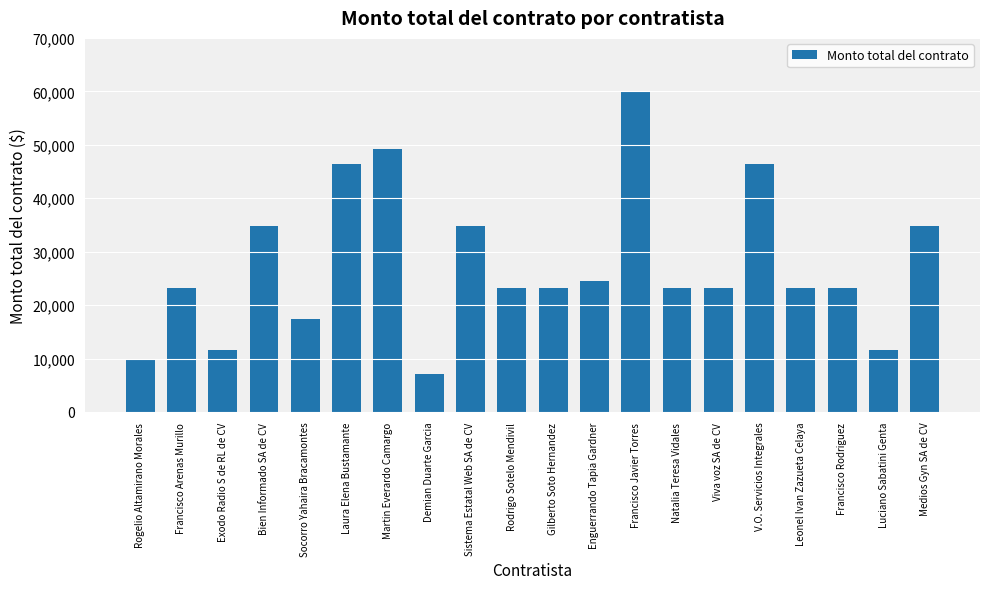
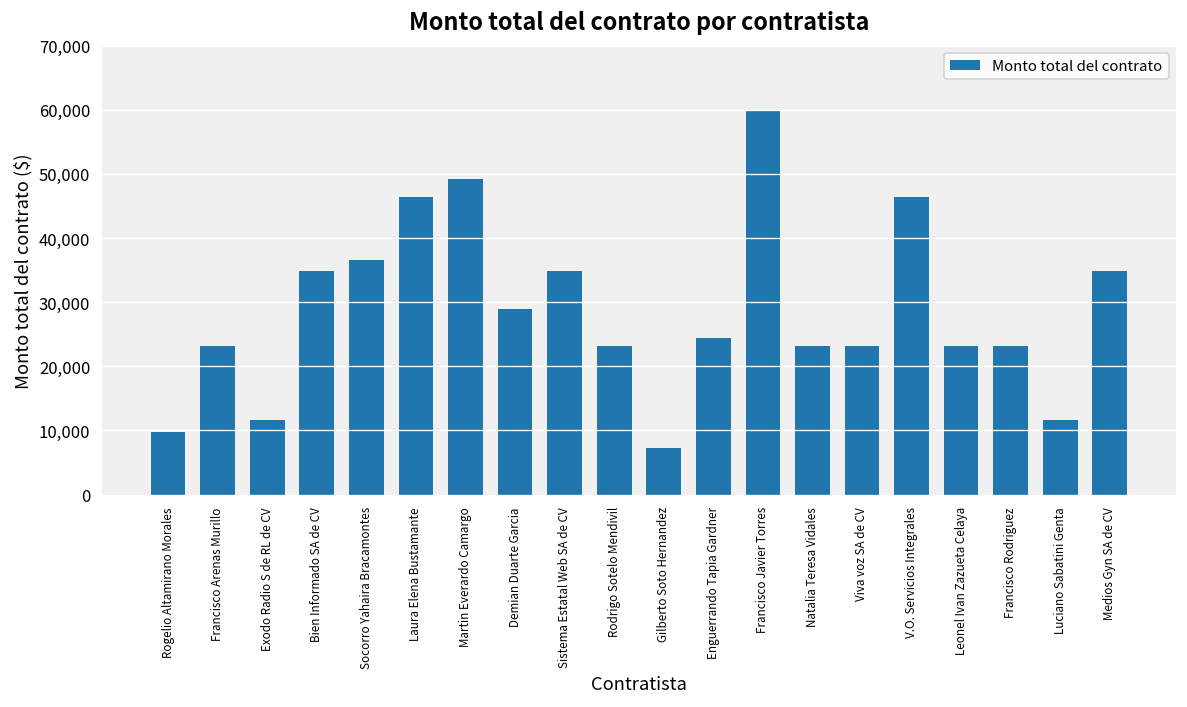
  {
    "Rogelio Altamirano Morales": "10,000",
    "Francisco Arenas Murillo": "23,000",
    "Exodo Radio S de RL de CV": "12,000",
    "Bien Informado SA de CV": "35,000",
-   "Socorro Yahaira Bracamontes": "17,000",
+   "Socorro Yahaira Bracamontes": "37,000",
    "Laura Elena Bustamante": "46,000",
    "Martin Everardo Camargo": "49,000",
-   "Demian Duarte Garcia": "7,000",
+   "Demian Duarte Garcia": "29,000",
    "Sistema Estatal Web SA de CV": "35,000",
    "Rodrigo Sotelo Mendivil": "23,000",
-   "Gilberto Soto Hernandez": "23,000",
+   "Gilberto Soto Hernandez": "7,000",
    "Enguerrando Tapia Gardner": "24,000",
    "Francisco Javier Torres": "60,000",
    "Natalia Teresa Vidales": "23,000",
    "Viva voz SA de CV": "23,000",
    "V.O. Servicios Integrales": "46,000",
    "Leonel Ivan Zazueta Celaya": "23,000",
    "Francisco Rodriguez": "23,000",
    "Luciano Sabatini Genta": "12,000",
    "Medios Gyn SA de CV": "35,000"
  }
